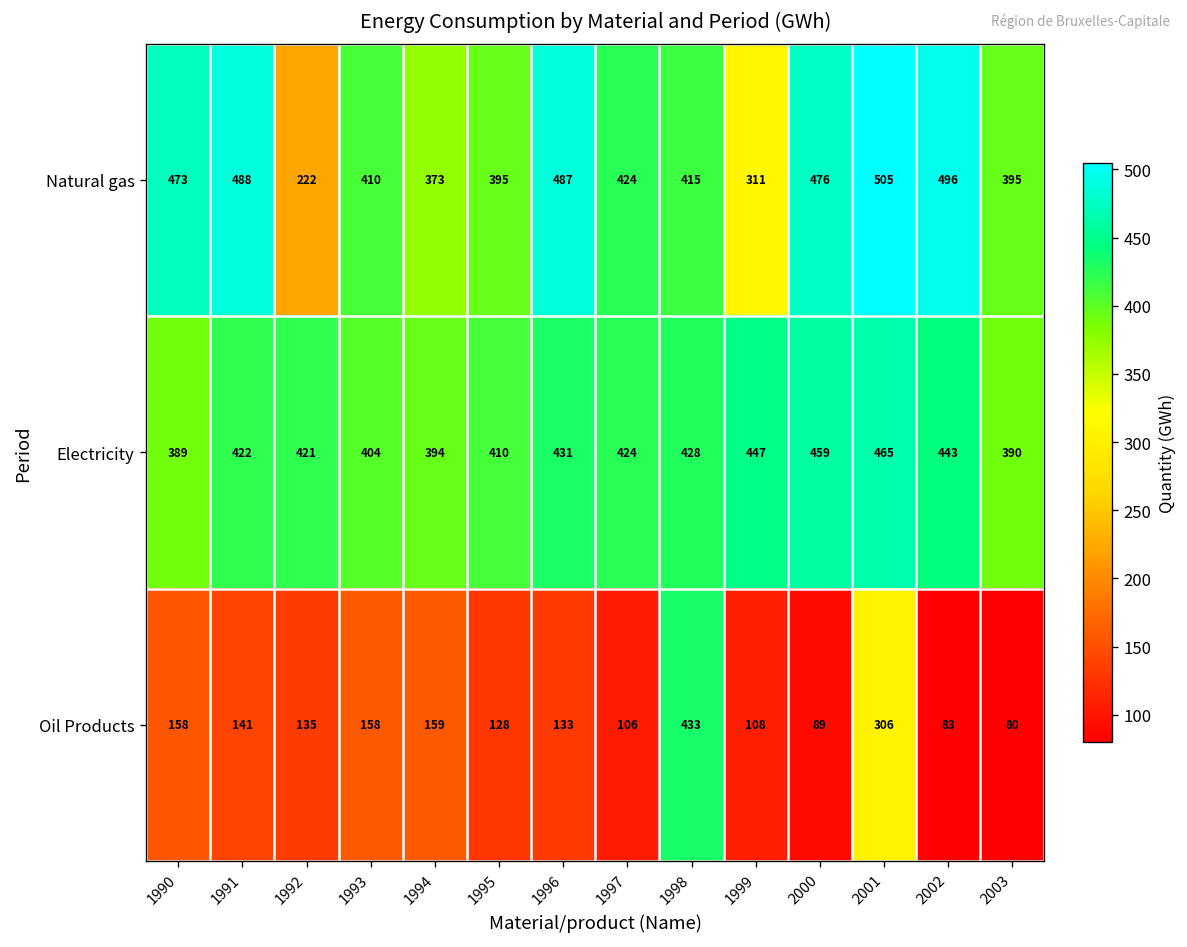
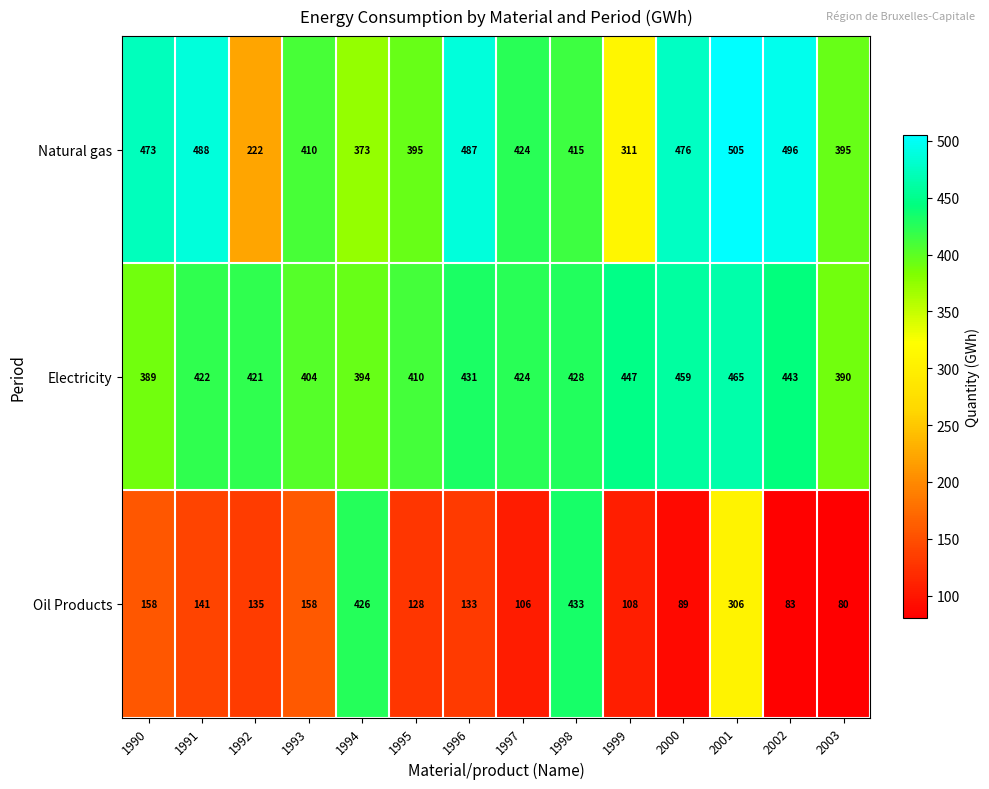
  {
    "Natural gas": {
      "1990": 473,
      "1991": 488,
      "1992": 222,
      "1993": 410,
      "1994": 373,
      "1995": 395,
      "1996": 487,
      "1997": 424,
      "1998": 415,
      "1999": 311,
      "2000": 476,
      "2001": 505,
      "2002": 496,
      "2003": 395
    },
    "Electricity": {
      "1990": 389,
      "1991": 422,
      "1992": 421,
      "1993": 404,
      "1994": 394,
      "1995": 410,
      "1996": 431,
      "1997": 424,
      "1998": 428,
      "1999": 447,
      "2000": 459,
      "2001": 465,
      "2002": 443,
      "2003": 390
    },
    "Oil Products": {
      "1990": 158,
      "1991": 141,
      "1992": 135,
      "1993": 158,
-     "1994": 159,
+     "1994": 426,
      "1995": 128,
      "1996": 133,
      "1997": 106,
      "1998": 433,
      "1999": 108,
      "2000": 89,
      "2001": 306,
      "2002": 83,
      "2003": 80
    }
  }
